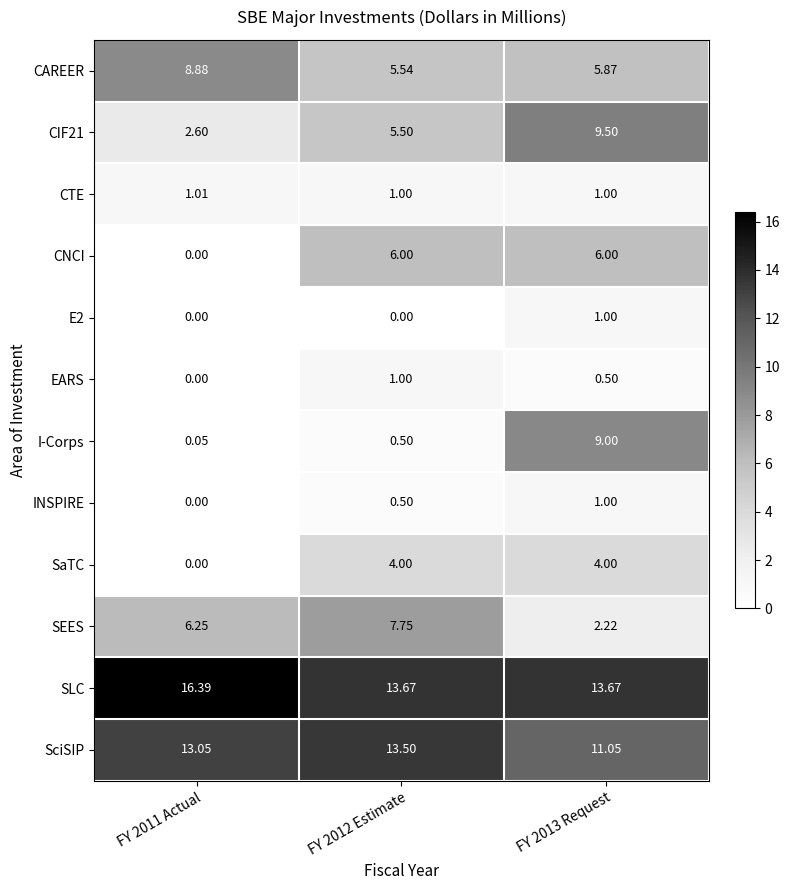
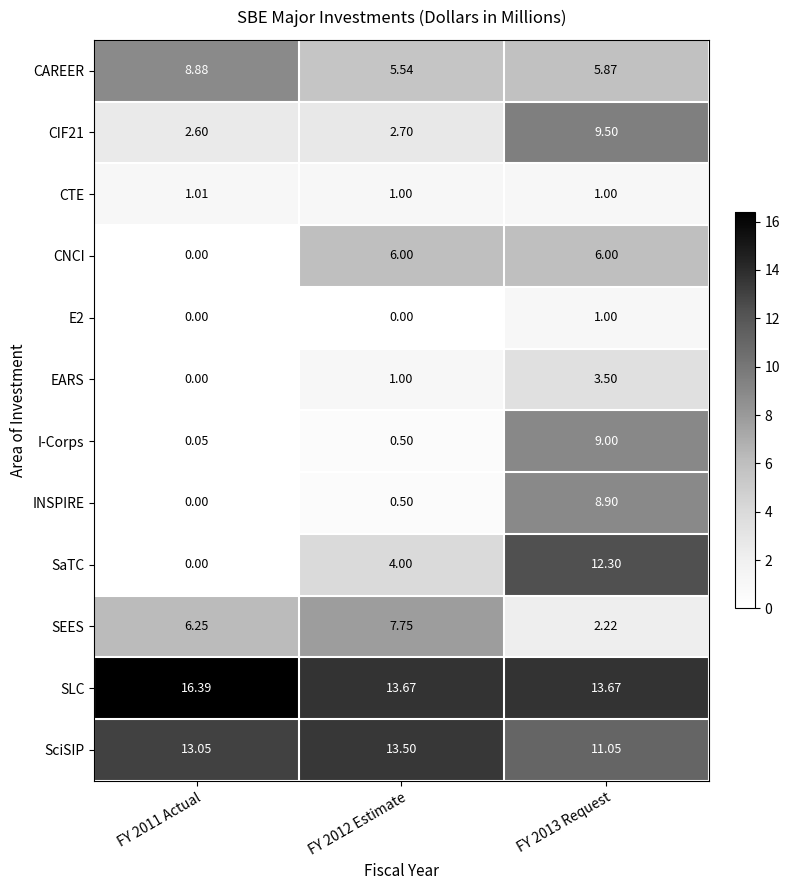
  {
    "CAREER": {
      "FY 2011 Actual": 8.88,
      "FY 2012 Estimate": 5.54,
      "FY 2013 Request": 5.87
    },
    "CIF21": {
      "FY 2011 Actual": 2.60,
-     "FY 2012 Estimate": 5.50,
+     "FY 2012 Estimate": 2.70,
      "FY 2013 Request": 9.50
    },
    "CTE": {
      "FY 2011 Actual": 1.01,
      "FY 2012 Estimate": 1.00,
      "FY 2013 Request": 1.00
    },
    "CNCI": {
      "FY 2011 Actual": 0.00,
      "FY 2012 Estimate": 6.00,
      "FY 2013 Request": 6.00
    },
    "E2": {
      "FY 2011 Actual": 0.00,
      "FY 2012 Estimate": 0.00,
      "FY 2013 Request": 1.00
    },
    "EARS": {
      "FY 2011 Actual": 0.00,
      "FY 2012 Estimate": 1.00,
-     "FY 2013 Request": 0.50
+     "FY 2013 Request": 3.50
    },
    "I-Corps": {
      "FY 2011 Actual": 0.05,
      "FY 2012 Estimate": 0.50,
      "FY 2013 Request": 9.00
    },
    "INSPIRE": {
      "FY 2011 Actual": 0.00,
      "FY 2012 Estimate": 0.50,
-     "FY 2013 Request": 1.00
+     "FY 2013 Request": 8.90
    },
    "SaTC": {
      "FY 2011 Actual": 0.00,
      "FY 2012 Estimate": 4.00,
-     "FY 2013 Request": 4.00
+     "FY 2013 Request": 12.30
    },
    "SEES": {
      "FY 2011 Actual": 6.25,
      "FY 2012 Estimate": 7.75,
      "FY 2013 Request": 2.22
    },
    "SLC": {
      "FY 2011 Actual": 16.39,
      "FY 2012 Estimate": 13.67,
      "FY 2013 Request": 13.67
    },
    "SciSIP": {
      "FY 2011 Actual": 13.05,
      "FY 2012 Estimate": 13.50,
      "FY 2013 Request": 11.05
    }
  }
